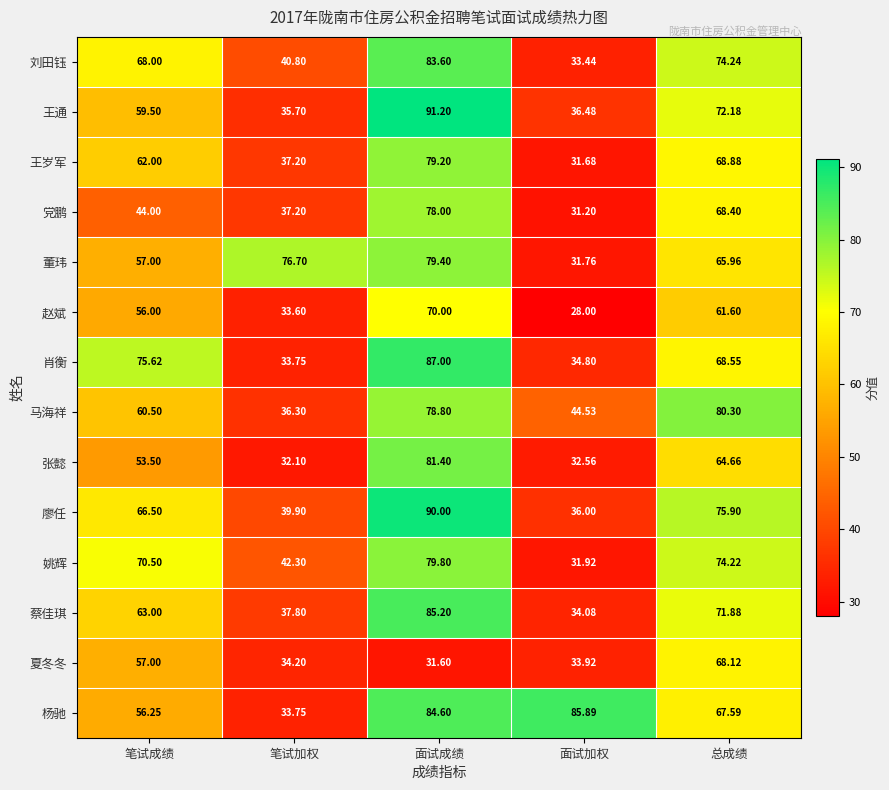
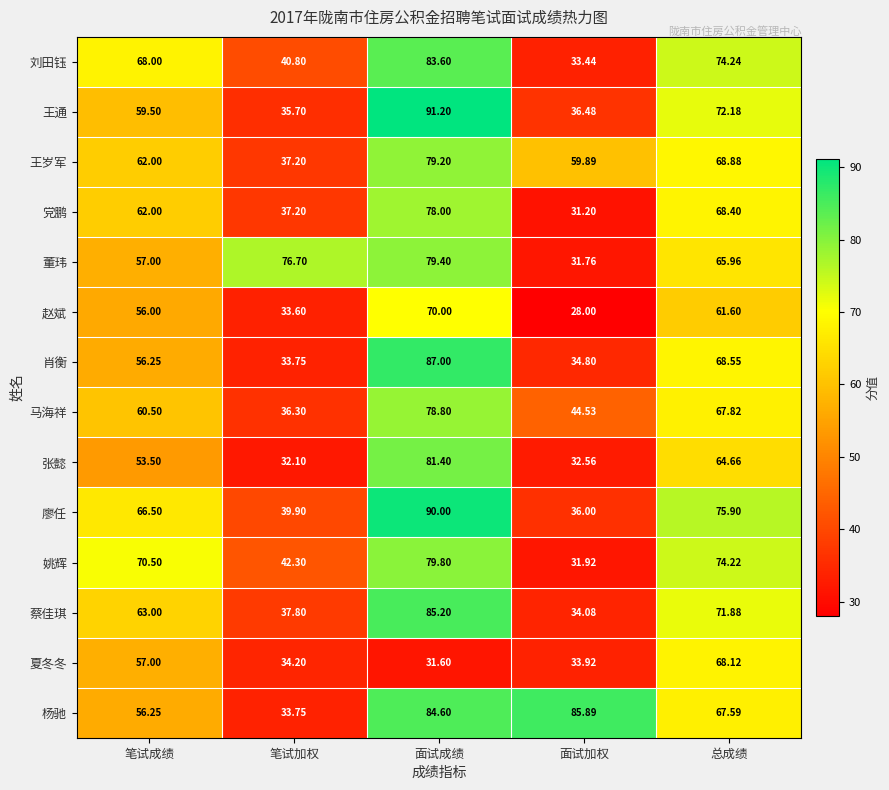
  {
    "刘田钰": {
      "笔试成绩": 68.00,
      "笔试加权": 40.80,
      "面试成绩": 83.60,
      "面试加权": 33.44,
      "总成绩": 74.24
    },
    "王通": {
      "笔试成绩": 59.50,
      "笔试加权": 35.70,
      "面试成绩": 91.20,
      "面试加权": 36.48,
      "总成绩": 72.18
    },
    "王岁军": {
      "笔试成绩": 62.00,
      "笔试加权": 37.20,
      "面试成绩": 79.20,
-     "面试加权": 31.68,
+     "面试加权": 59.89,
      "总成绩": 68.88
    },
    "党鹏": {
-     "笔试成绩": 44.00,
+     "笔试成绩": 62.00,
      "笔试加权": 37.20,
      "面试成绩": 78.00,
      "面试加权": 31.20,
      "总成绩": 68.40
    },
    "董玮": {
      "笔试成绩": 57.00,
      "笔试加权": 76.70,
      "面试成绩": 79.40,
      "面试加权": 31.76,
      "总成绩": 65.96
    },
    "赵斌": {
      "笔试成绩": 56.00,
      "笔试加权": 33.60,
      "面试成绩": 70.00,
      "面试加权": 28.00,
      "总成绩": 61.60
    },
    "肖衡": {
-     "笔试成绩": 75.62,
+     "笔试成绩": 56.25,
      "笔试加权": 33.75,
      "面试成绩": 87.00,
      "面试加权": 34.80,
      "总成绩": 68.55
    },
    "马海祥": {
      "笔试成绩": 60.50,
      "笔试加权": 36.30,
      "面试成绩": 78.80,
      "面试加权": 44.53,
-     "总成绩": 80.30
+     "总成绩": 67.82
    },
    "张懿": {
      "笔试成绩": 53.50,
      "笔试加权": 32.10,
      "面试成绩": 81.40,
      "面试加权": 32.56,
      "总成绩": 64.66
    },
    "廖任": {
      "笔试成绩": 66.50,
      "笔试加权": 39.90,
      "面试成绩": 90.00,
      "面试加权": 36.00,
      "总成绩": 75.90
    },
    "姚辉": {
      "笔试成绩": 70.50,
      "笔试加权": 42.30,
      "面试成绩": 79.80,
      "面试加权": 31.92,
      "总成绩": 74.22
    },
    "蔡佳琪": {
      "笔试成绩": 63.00,
      "笔试加权": 37.80,
      "面试成绩": 85.20,
      "面试加权": 34.08,
      "总成绩": 71.88
    },
    "夏冬冬": {
      "笔试成绩": 57.00,
      "笔试加权": 34.20,
      "面试成绩": 31.60,
      "面试加权": 33.92,
      "总成绩": 68.12
    },
    "杨驰": {
      "笔试成绩": 56.25,
      "笔试加权": 33.75,
      "面试成绩": 84.60,
      "面试加权": 85.89,
      "总成绩": 67.59
    }
  }
